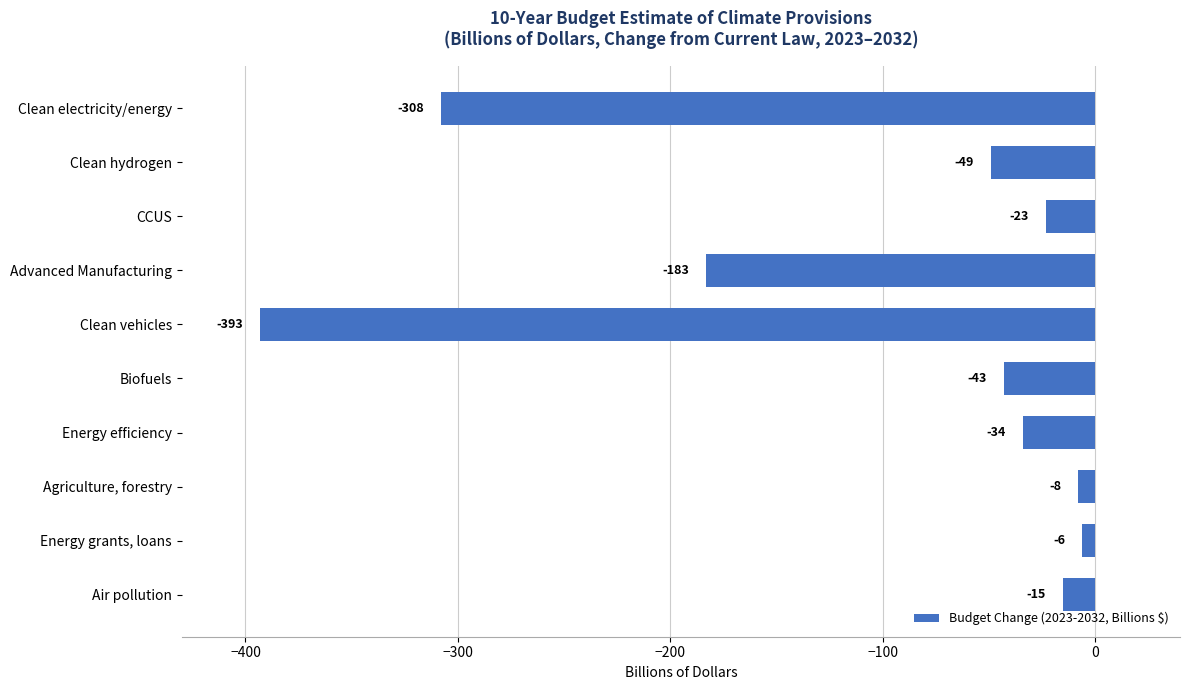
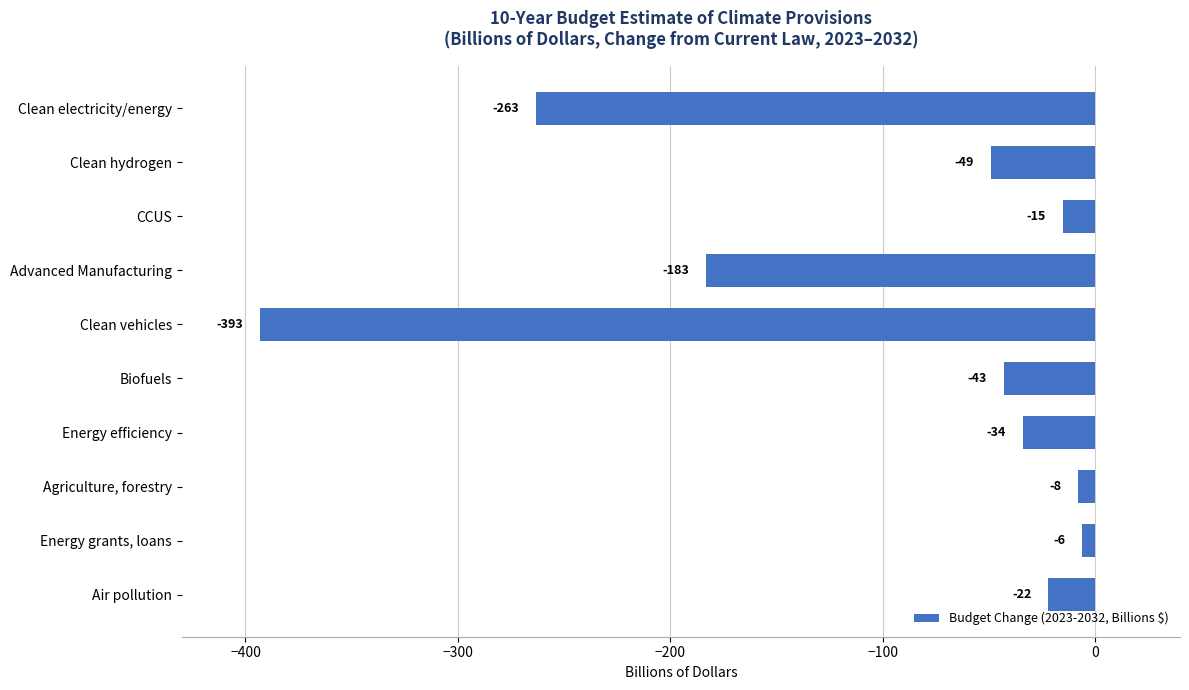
  {
-   "Clean electricity/energy": -308,
+   "Clean electricity/energy": -263,
    "Clean hydrogen": -49,
-   "CCUS": -23,
+   "CCUS": -15,
    "Advanced Manufacturing": -183,
    "Clean vehicles": -393,
    "Biofuels": -43,
    "Energy efficiency": -34,
    "Agriculture, forestry": -8,
    "Energy grants, loans": -6,
-   "Air pollution": -15
+   "Air pollution": -22
  }
